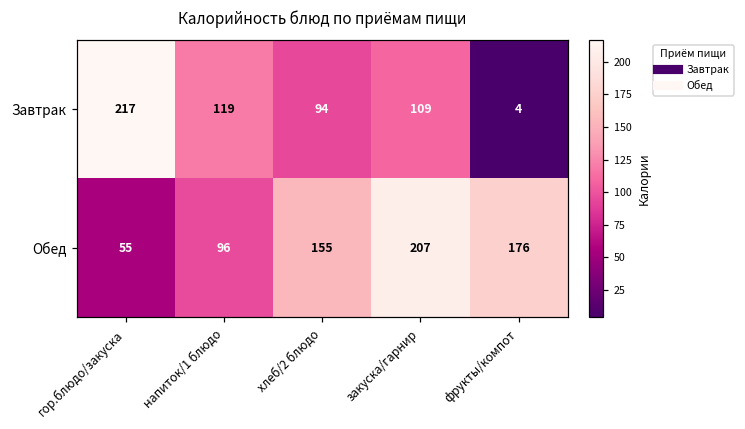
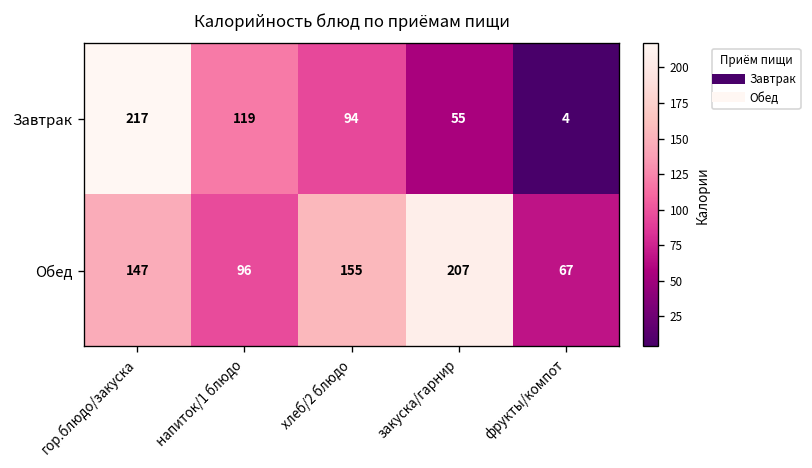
  {
    "Завтрак": {
      "гор.блюдо/закуска": 217,
      "напиток/1 блюдо": 119,
      "хлеб/2 блюдо": 94,
-     "закуска/гарнир": 109,
+     "закуска/гарнир": 55,
      "фрукты/компот": 4
    },
    "Обед": {
-     "гор.блюдо/закуска": 55,
+     "гор.блюдо/закуска": 147,
      "напиток/1 блюдо": 96,
      "хлеб/2 блюдо": 155,
      "закуска/гарнир": 207,
-     "фрукты/компот": 176
+     "фрукты/компот": 67
    }
  }
